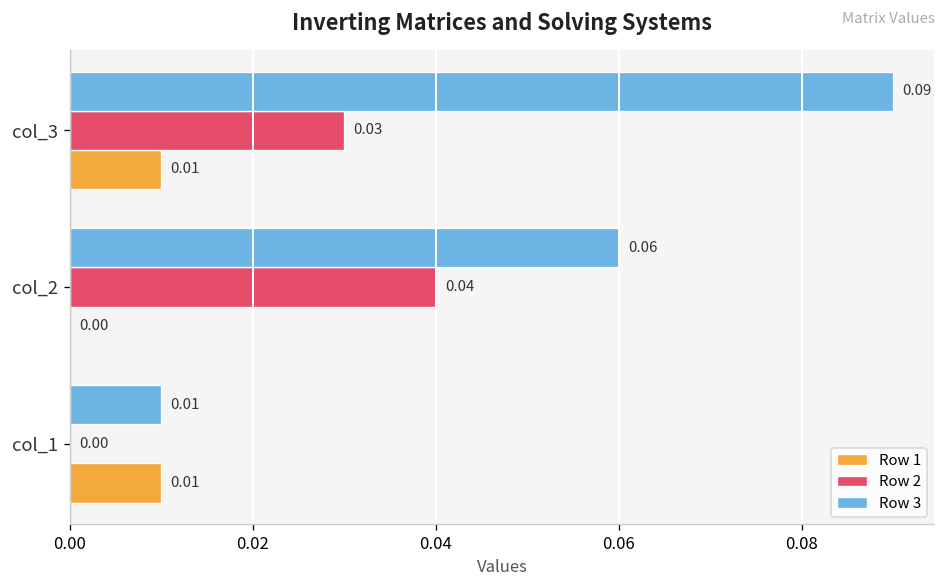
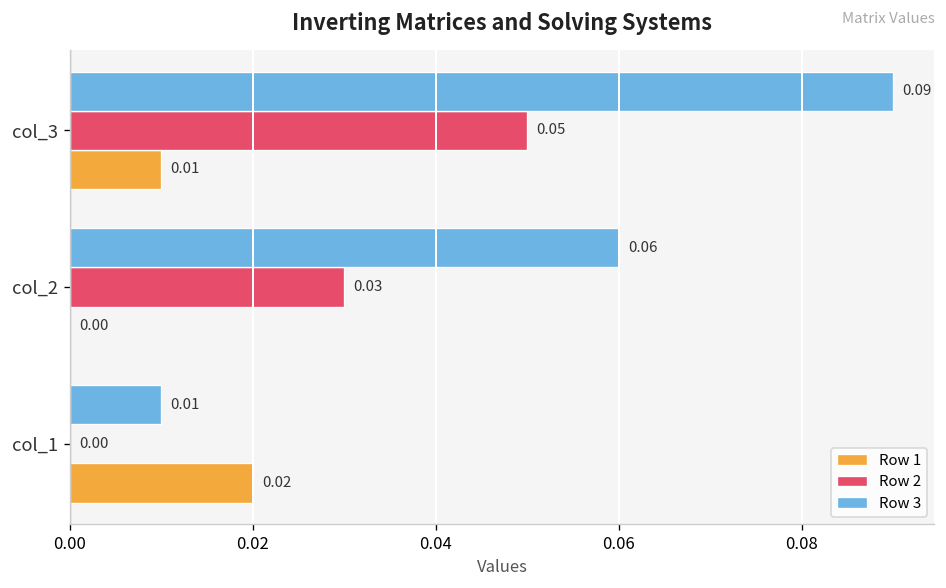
  {
    "Row 1": {
      "col_3": 0.01,
      "col_2": 0.00,
-     "col_1": 0.01
+     "col_1": 0.02
    },
    "Row 2": {
-     "col_3": 0.03,
-     "col_2": 0.04,
+     "col_3": 0.05,
+     "col_2": 0.03,
      "col_1": 0.00
    },
    "Row 3": {
      "col_3": 0.09,
      "col_2": 0.06,
      "col_1": 0.01
    }
  }
